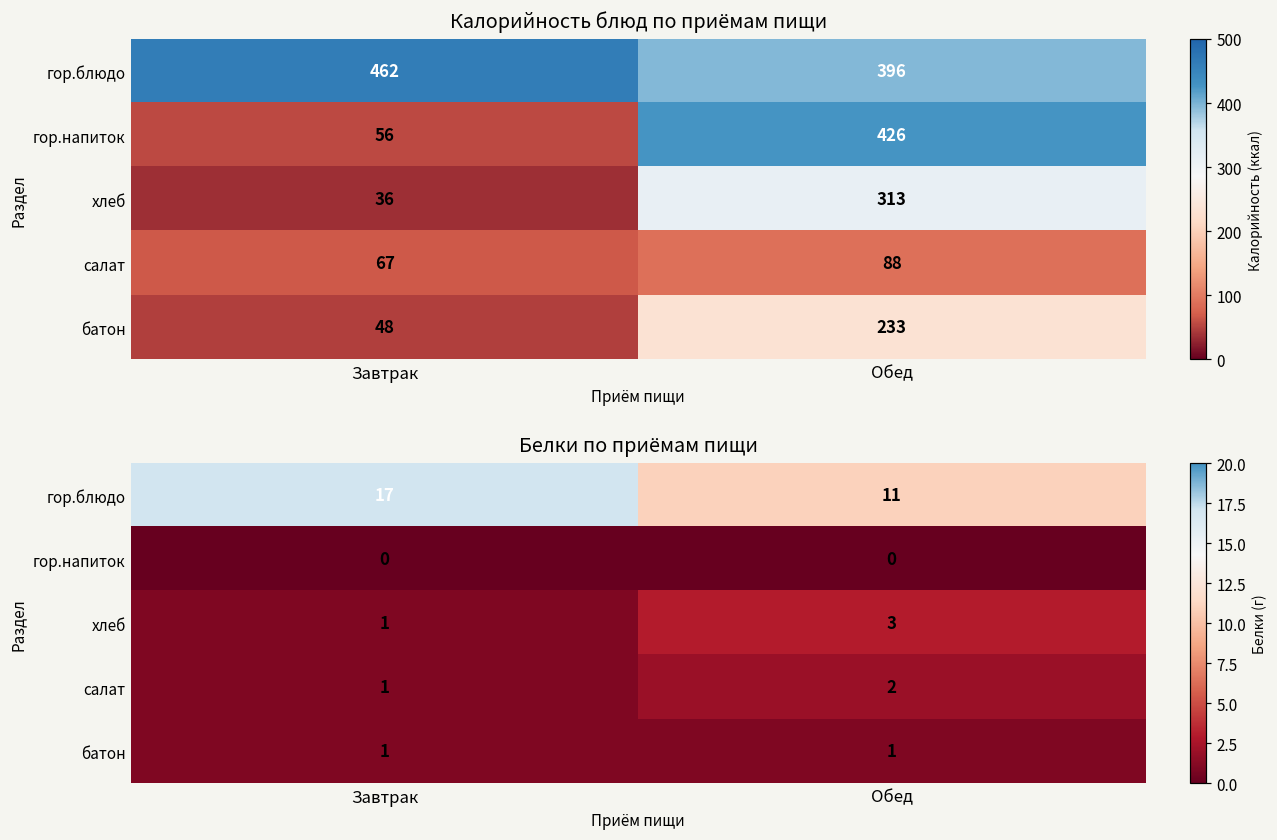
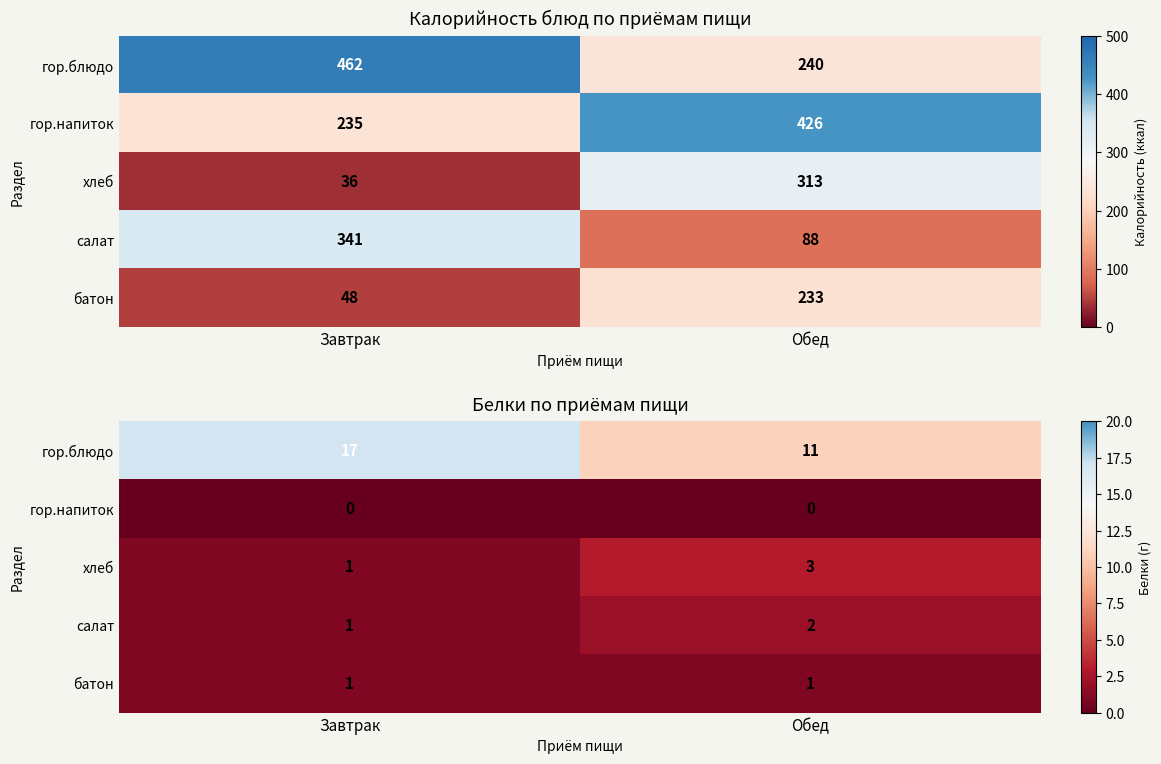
  {
    "Калорийность блюд по приёмам пищи": {
      "гор.блюдо": {
        "Завтрак": 462,
-       "Обед": 396
+       "Обед": 240
      },
      "гор.напиток": {
-       "Завтрак": 56,
+       "Завтрак": 235,
        "Обед": 426
      },
      "хлеб": {
        "Завтрак": 36,
        "Обед": 313
      },
      "салат": {
-       "Завтрак": 67,
+       "Завтрак": 341,
        "Обед": 88
      },
      "батон": {
        "Завтрак": 48,
        "Обед": 233
      }
    },
    "Белки по приёмам пищи": {
      "гор.блюдо": {
        "Обед": 11
      },
      "гор.напиток": {
        "Завтрак": 0,
        "Обед": 0
      },
      "хлеб": {
        "Завтрак": 1,
        "Обед": 3
      },
      "салат": {
        "Завтрак": 1,
        "Обед": 2
      },
      "батон": {
        "Завтрак": 1,
        "Обед": 1
      }
    }
  }
